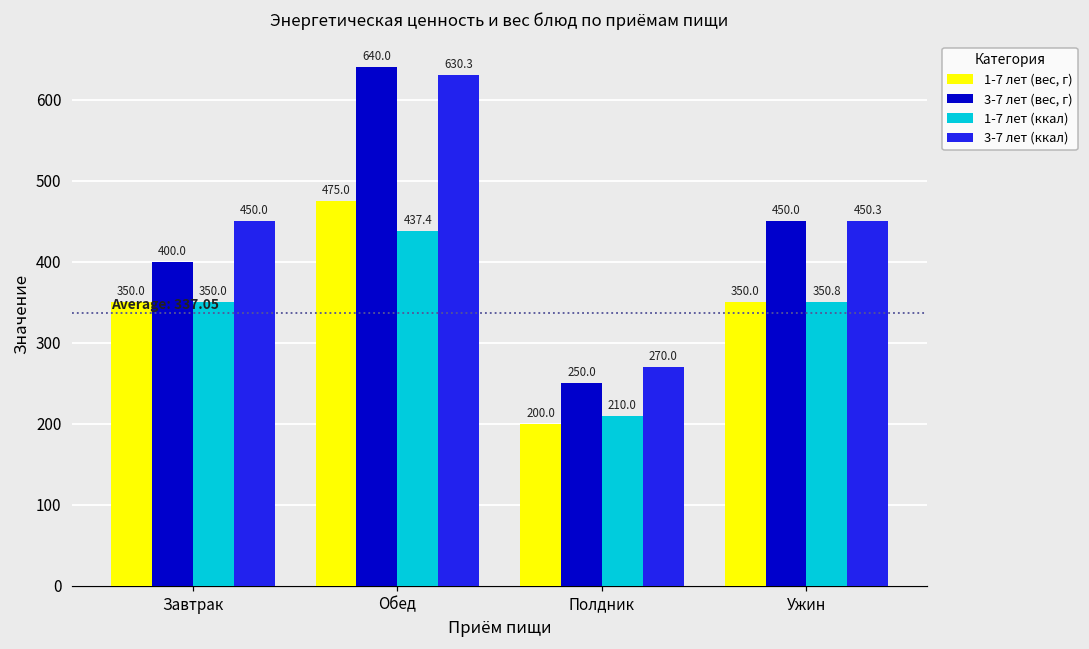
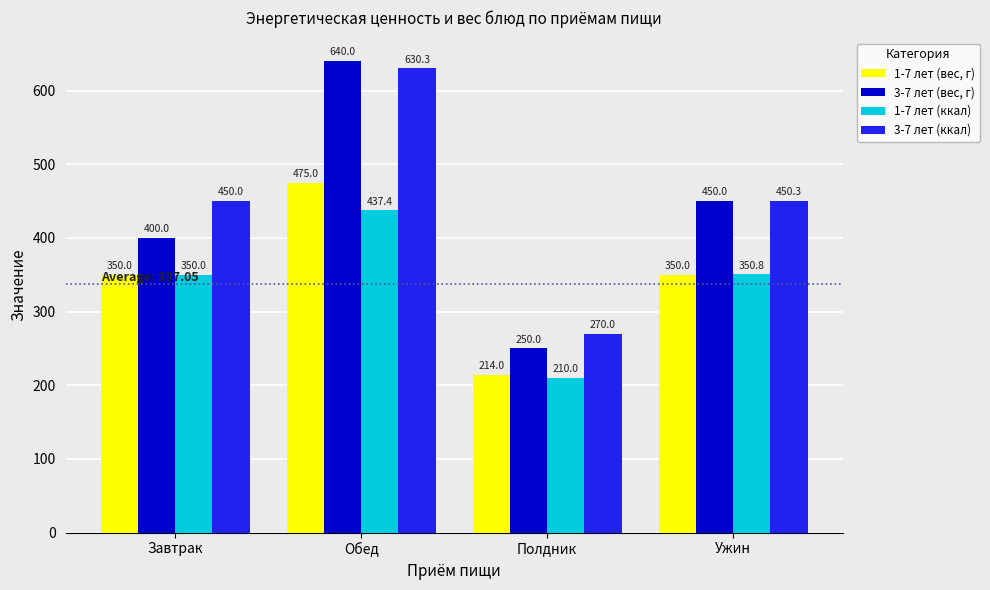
  {
    "1-7 лет (вес, г)": {
      "Завтрак": 350.0,
      "Обед": 475.0,
-     "Полдник": 200.0,
+     "Полдник": 214.0,
      "Ужин": 350.0
    },
    "1-7 лет (ккал)": {
      "Завтрак": 350.0,
      "Обед": 437.4,
      "Полдник": 210.0,
      "Ужин": 350.8
    }
  }
